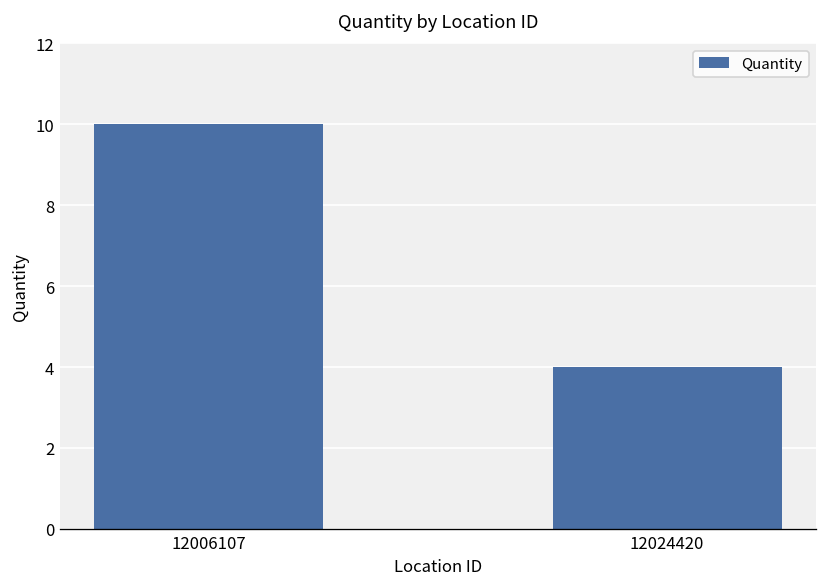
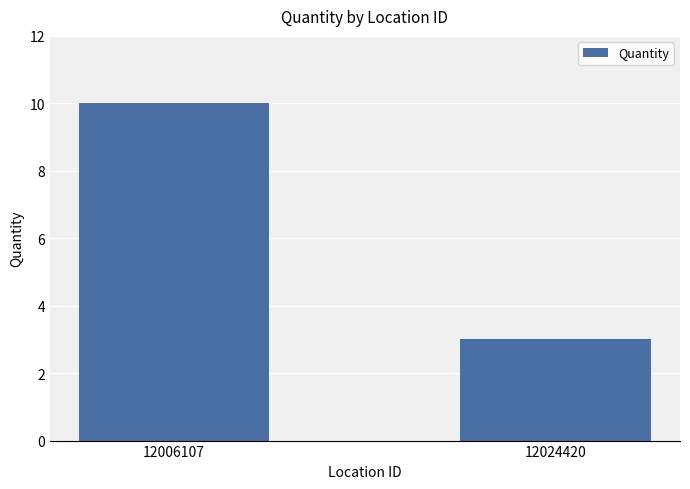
  {
    "12006107": 10,
-   "12024420": 4
+   "12024420": 3
  }
